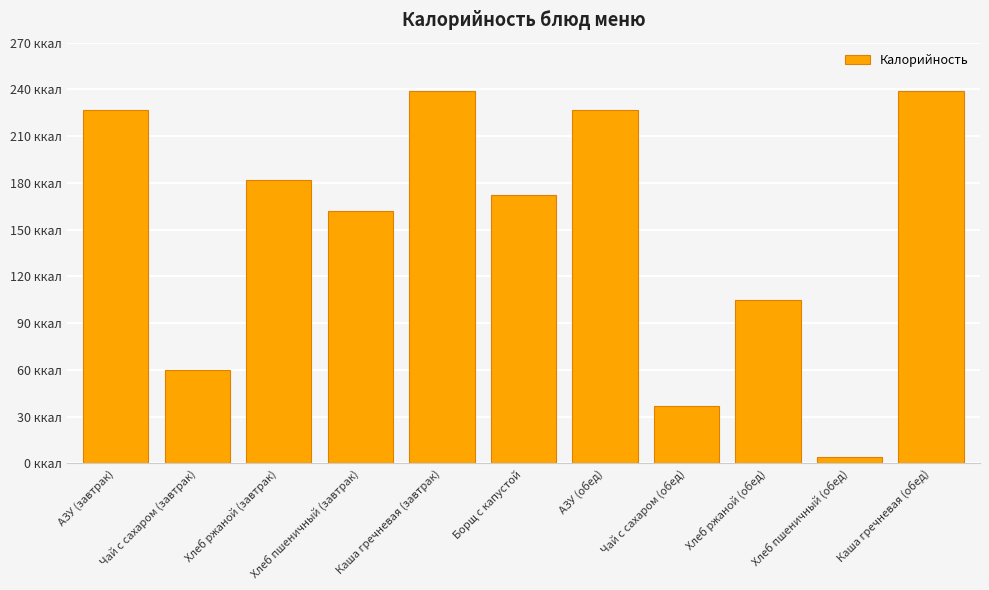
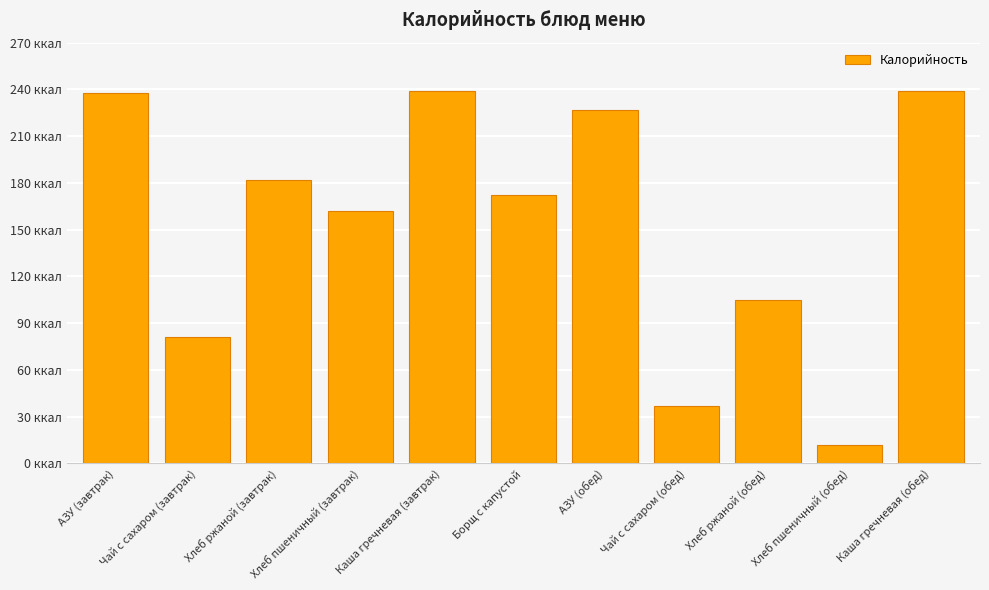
  {
-   "АЗУ (завтрак)": "227 ккал",
-   "Чай с сахаром (завтрак)": "60 ккал",
+   "АЗУ (завтрак)": "238 ккал",
+   "Чай с сахаром (завтрак)": "81 ккал",
    "Хлеб ржаной (завтрак)": "182 ккал",
    "Хлеб пшеничный (завтрак)": "162 ккал",
    "Каша гречневая (завтрак)": "239 ккал",
    "Борщ с капустой": "172 ккал",
    "АЗУ (обед)": "227 ккал",
    "Чай с сахаром (обед)": "37 ккал",
    "Хлеб ржаной (обед)": "105 ккал",
-   "Хлеб пшеничный (обед)": "4 ккал",
+   "Хлеб пшеничный (обед)": "12 ккал",
    "Каша гречневая (обед)": "239 ккал"
  }
